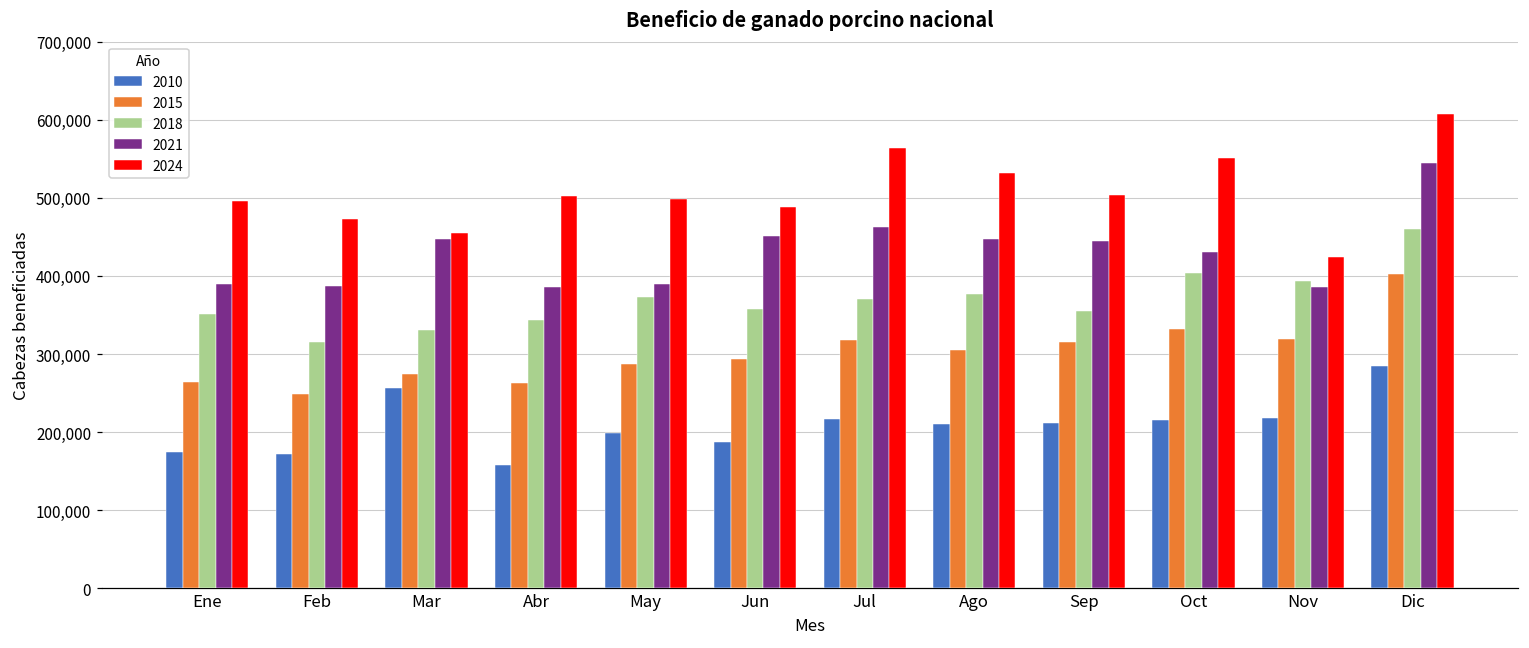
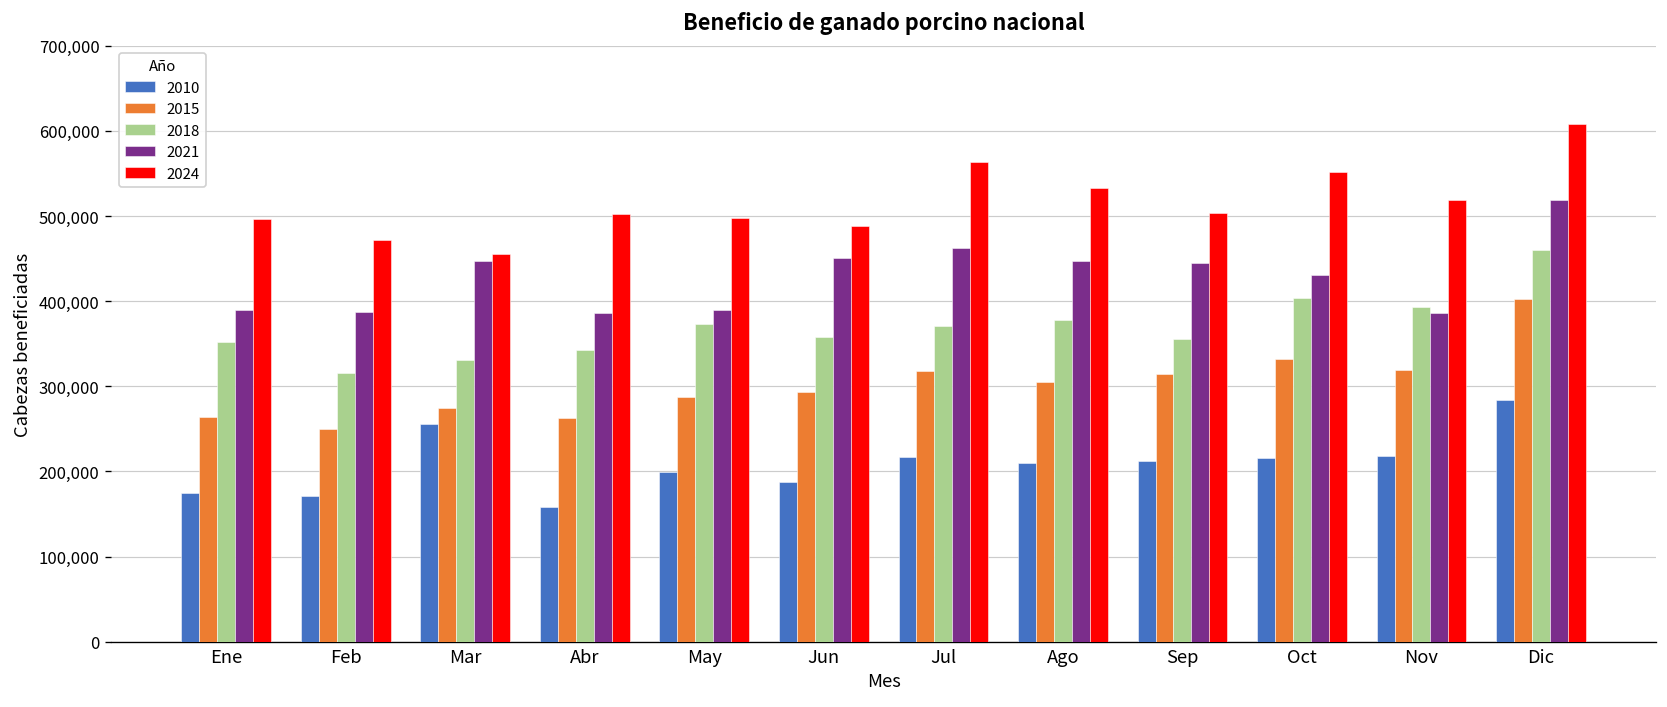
  {
    "2010": {
      "Ene": "180,000",
      "Feb": "170,000",
      "Mar": "260,000",
      "Abr": "160,000",
      "May": "200,000",
      "Jun": "190,000",
      "Jul": "220,000",
      "Ago": "210,000",
      "Sep": "210,000",
      "Oct": "220,000",
      "Nov": "220,000",
      "Dic": "280,000"
    },
    "2015": {
      "Ene": "260,000",
      "Feb": "250,000",
      "Mar": "270,000",
      "Abr": "260,000",
      "May": "290,000",
      "Jun": "290,000",
      "Jul": "320,000",
      "Ago": "310,000",
      "Sep": "310,000",
      "Oct": "330,000",
      "Nov": "320,000",
      "Dic": "400,000"
    },
    "2018": {
      "Ene": "350,000",
      "Feb": "320,000",
      "Mar": "330,000",
      "Abr": "340,000",
      "May": "370,000",
      "Jun": "360,000",
      "Jul": "370,000",
      "Ago": "380,000",
      "Sep": "360,000",
      "Oct": "400,000",
      "Nov": "390,000",
      "Dic": "460,000"
    },
    "2021": {
      "Ene": "390,000",
      "Feb": "390,000",
      "Mar": "450,000",
      "Abr": "390,000",
      "May": "390,000",
      "Jun": "450,000",
      "Jul": "460,000",
      "Ago": "450,000",
      "Sep": "440,000",
      "Oct": "430,000",
      "Nov": "390,000",
-     "Dic": "540,000"
+     "Dic": "520,000"
    },
    "2024": {
      "Ene": "500,000",
      "Feb": "470,000",
      "Mar": "460,000",
      "Abr": "500,000",
      "May": "500,000",
      "Jun": "490,000",
      "Jul": "560,000",
      "Ago": "530,000",
      "Sep": "500,000",
      "Oct": "550,000",
-     "Nov": "420,000",
+     "Nov": "520,000",
      "Dic": "610,000"
    }
  }
